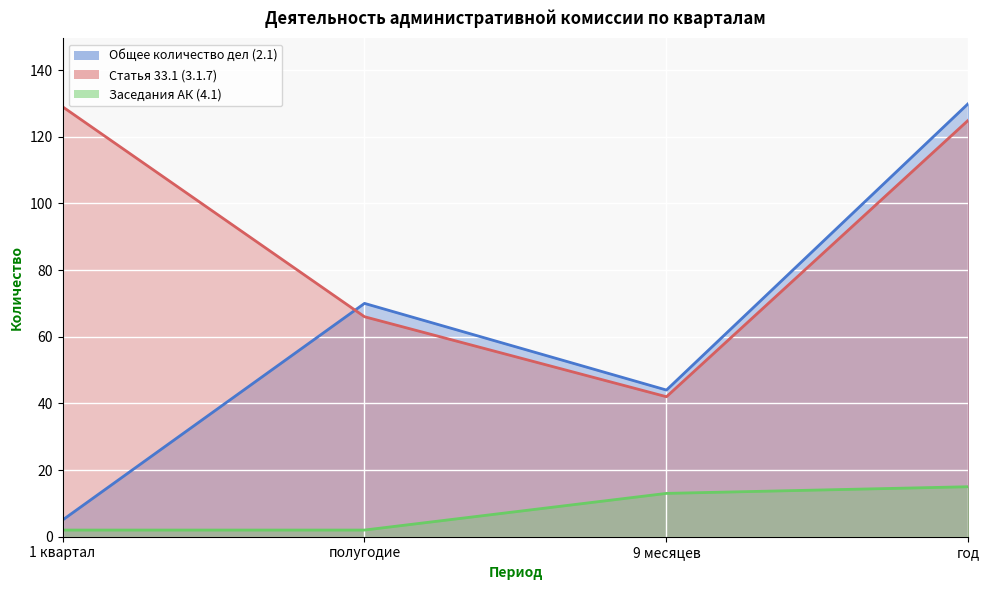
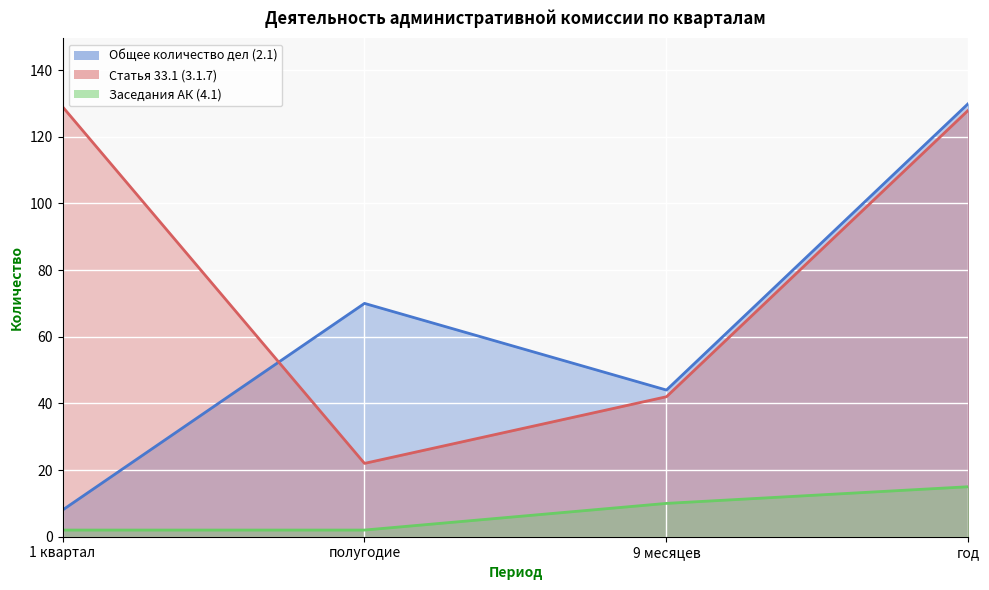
  {
    "Общее количество дел (2.1)": {
-     "1 квартал": 5,
+     "1 квартал": 8,
      "полугодие": 70,
      "9 месяцев": 44,
      "год": 130
    },
    "Статья 33.1 (3.1.7)": {
      "1 квартал": 129,
-     "полугодие": 66,
+     "полугодие": 22,
      "9 месяцев": 42,
-     "год": 125
+     "год": 128
    },
    "Заседания АК (4.1)": {
      "1 квартал": 2,
      "полугодие": 2,
-     "9 месяцев": 13,
+     "9 месяцев": 10,
      "год": 15
    }
  }
